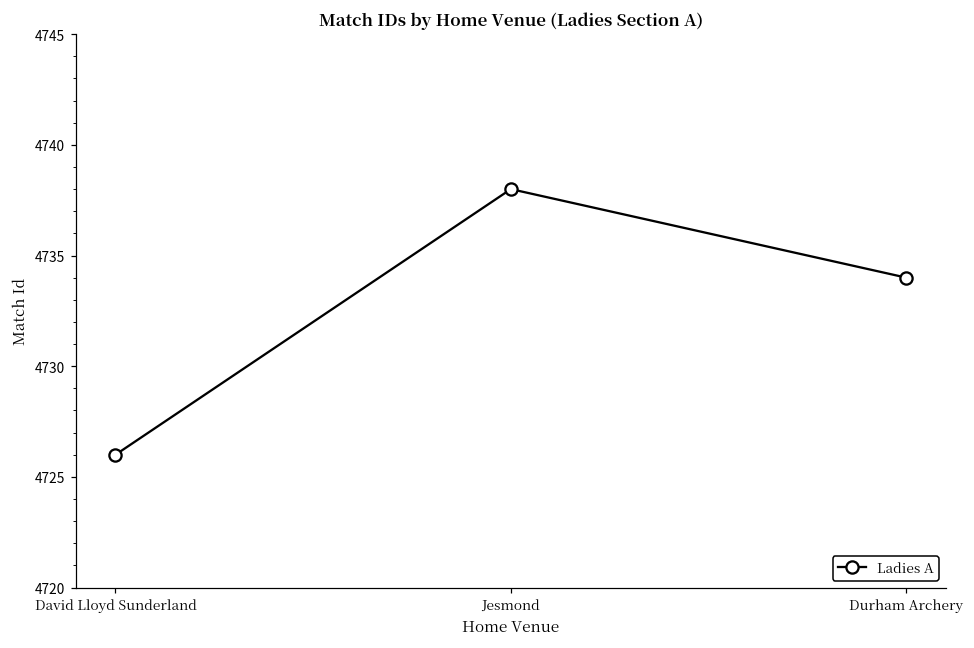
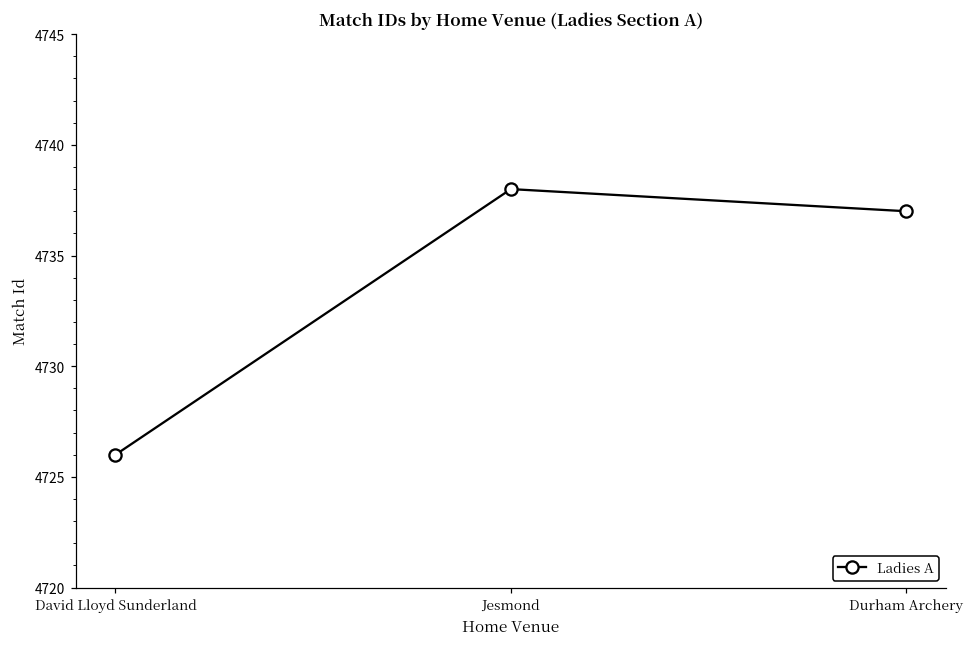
  {
    "David Lloyd Sunderland": 4726,
    "Jesmond": 4738,
-   "Durham Archery": 4734
+   "Durham Archery": 4737
  }
